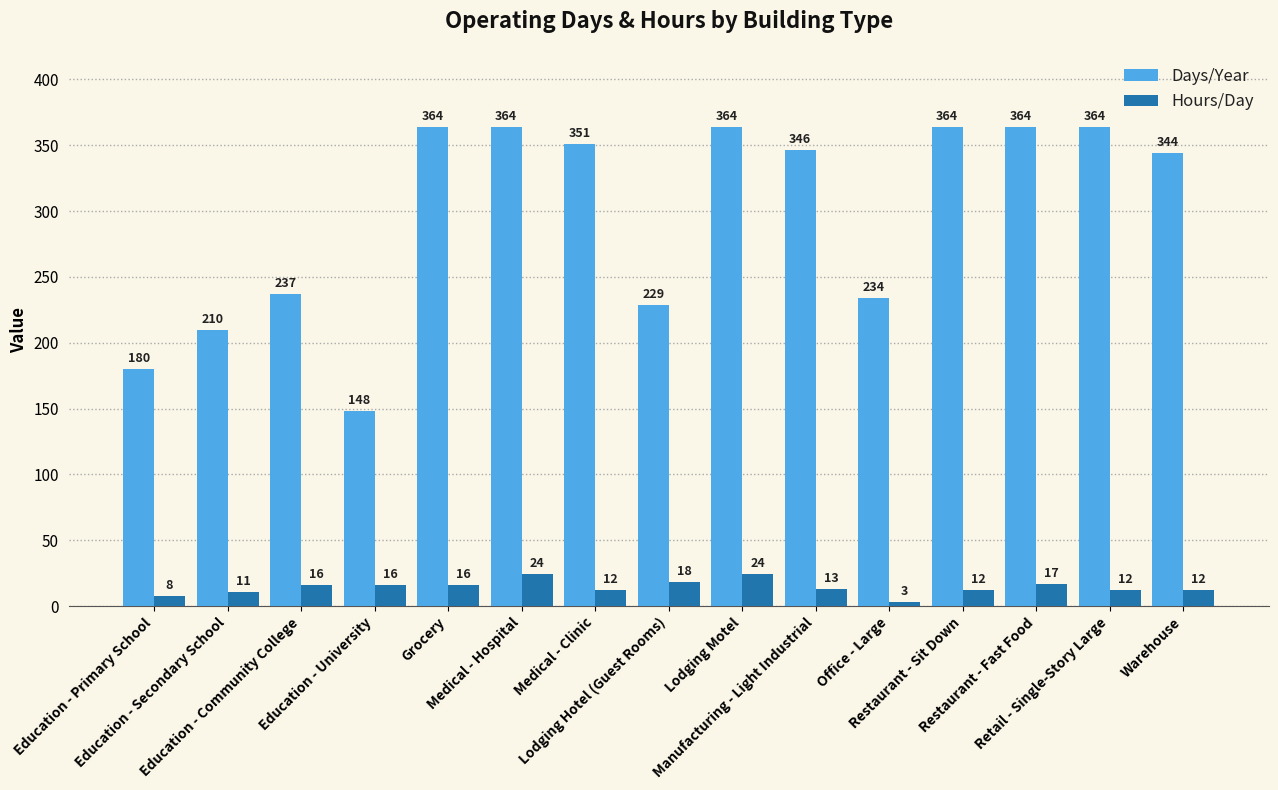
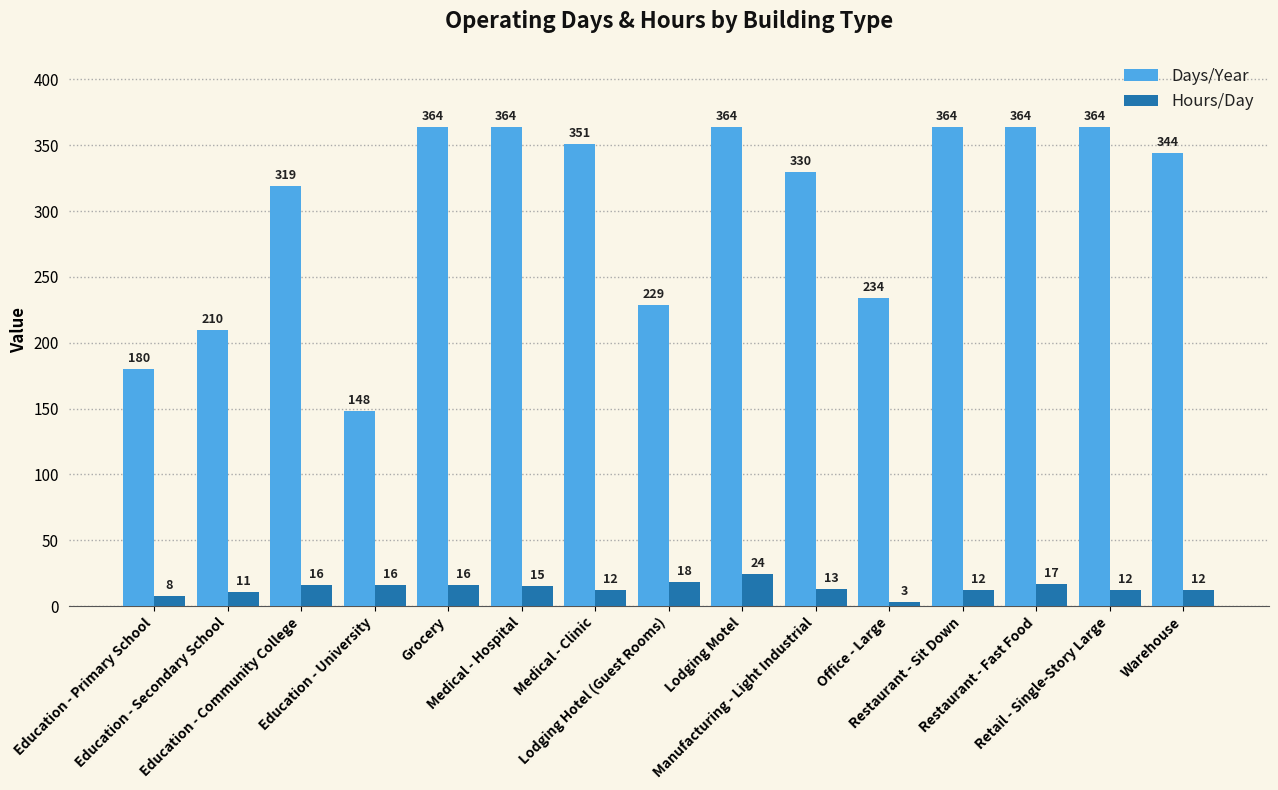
  {
    "Days/Year": {
      "Education - Primary School": 180,
      "Education - Secondary School": 210,
-     "Education - Community College": 237,
+     "Education - Community College": 319,
      "Education - University": 148,
      "Grocery": 364,
      "Medical - Hospital": 364,
      "Medical - Clinic": 351,
      "Lodging Hotel (Guest Rooms)": 229,
      "Lodging Motel": 364,
-     "Manufacturing - Light Industrial": 346,
+     "Manufacturing - Light Industrial": 330,
      "Office - Large": 234,
      "Restaurant - Sit Down": 364,
      "Restaurant - Fast Food": 364,
      "Retail - Single-Story Large": 364,
      "Warehouse": 344
    },
    "Hours/Day": {
      "Education - Primary School": 8,
      "Education - Secondary School": 11,
      "Education - Community College": 16,
      "Education - University": 16,
      "Grocery": 16,
-     "Medical - Hospital": 24,
+     "Medical - Hospital": 15,
      "Medical - Clinic": 12,
      "Lodging Hotel (Guest Rooms)": 18,
      "Lodging Motel": 24,
      "Manufacturing - Light Industrial": 13,
      "Office - Large": 3,
      "Restaurant - Sit Down": 12,
      "Restaurant - Fast Food": 17,
      "Retail - Single-Story Large": 12,
      "Warehouse": 12
    }
  }
